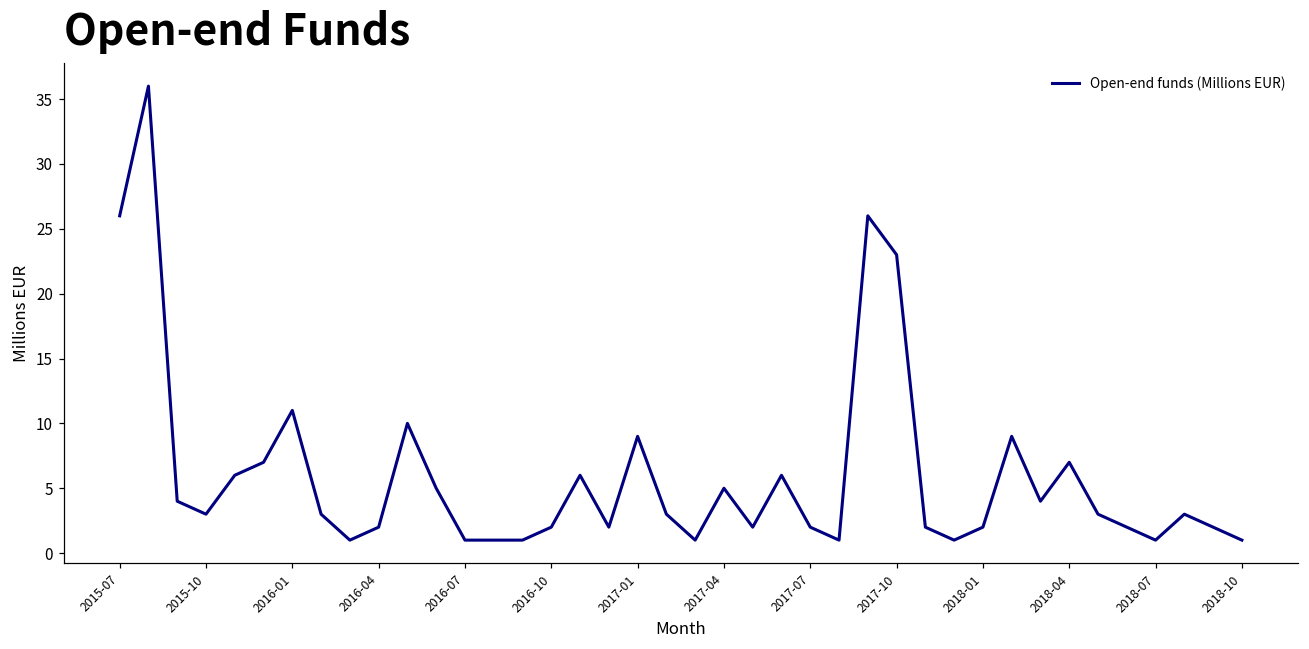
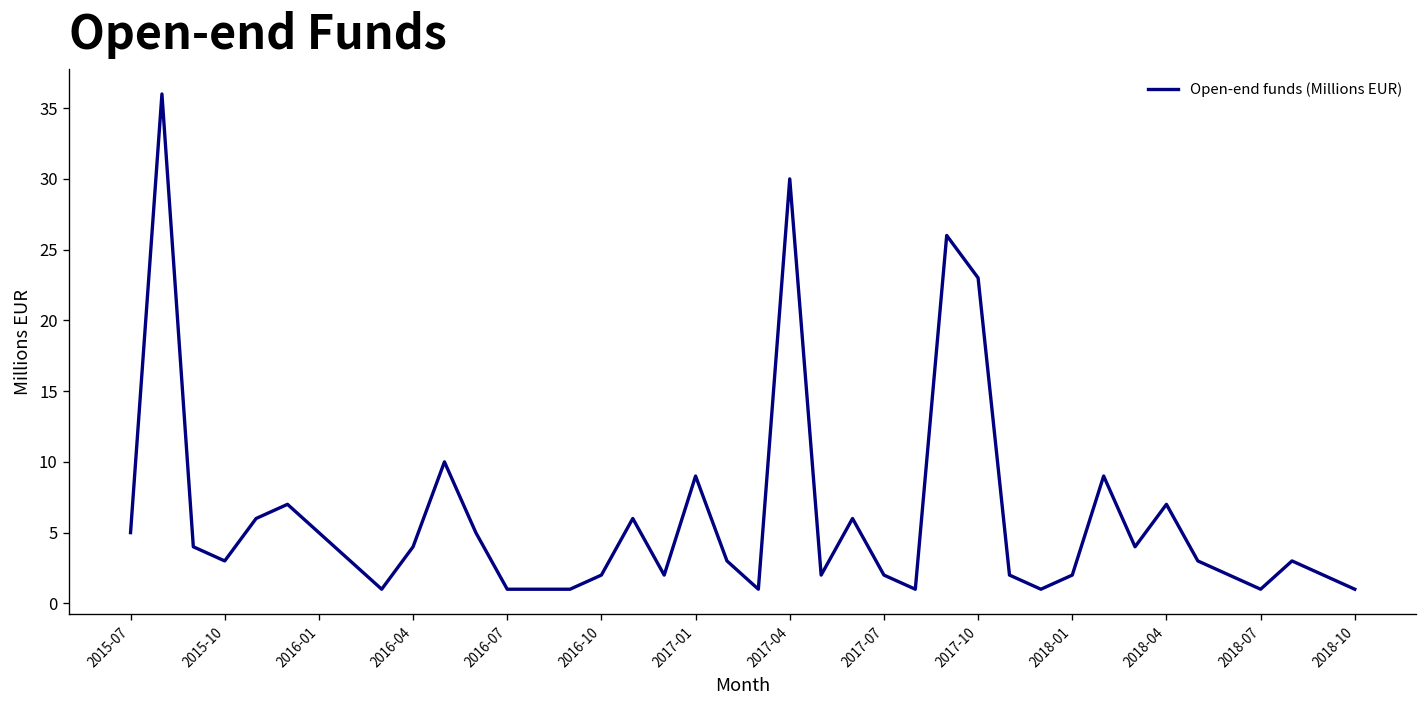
  {
-   "2015-07": 26,
+   "2015-07": 5,
    "2015-10": 3,
-   "2016-01": 11,
-   "2016-04": 2,
+   "2016-01": 5,
+   "2016-04": 4,
    "2016-07": 1,
    "2016-10": 2,
    "2017-01": 9,
-   "2017-04": 5,
+   "2017-04": 30,
    "2017-07": 2,
    "2017-10": 23,
    "2018-01": 2,
    "2018-04": 7,
    "2018-07": 1,
    "2018-10": 1
  }
